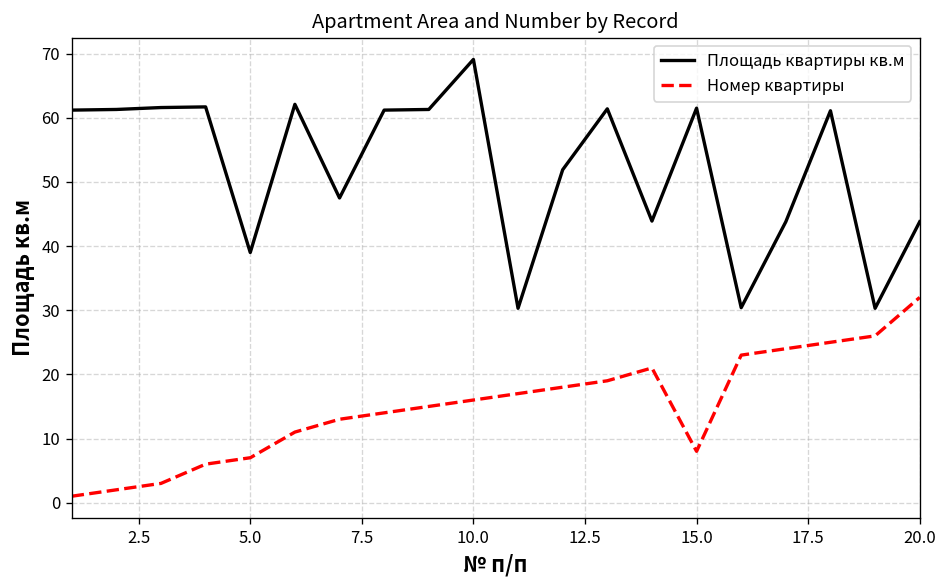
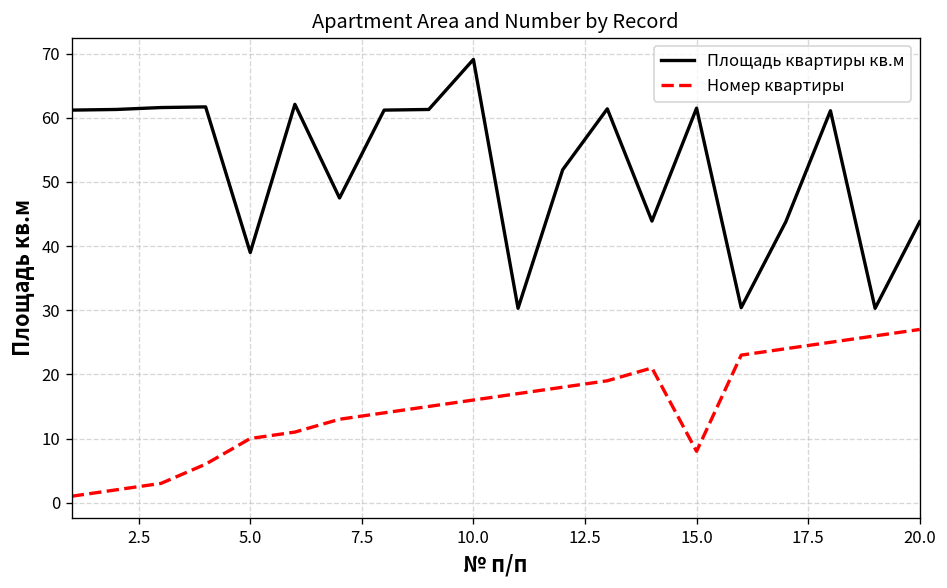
  {
    "Площадь квартиры кв.м": {
      "5.0": 39,
      "10.0": 69,
      "15.0": 62,
      "20.0": 44
    },
    "Номер квартиры": {
-     "5.0": 7,
+     "5.0": 10,
      "10.0": 16,
      "15.0": 8,
-     "20.0": 32
+     "20.0": 27
    }
  }
